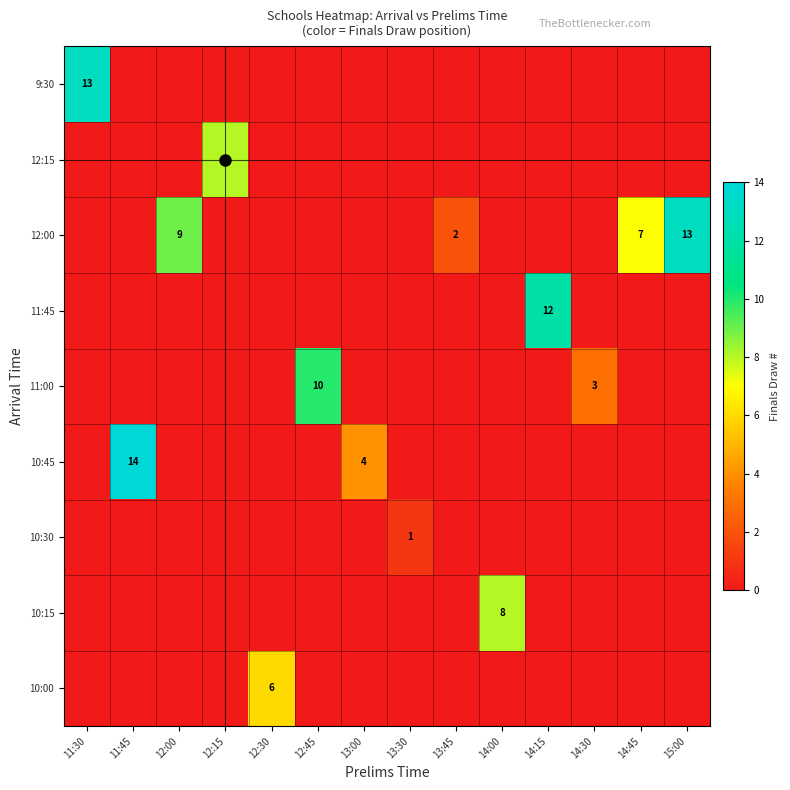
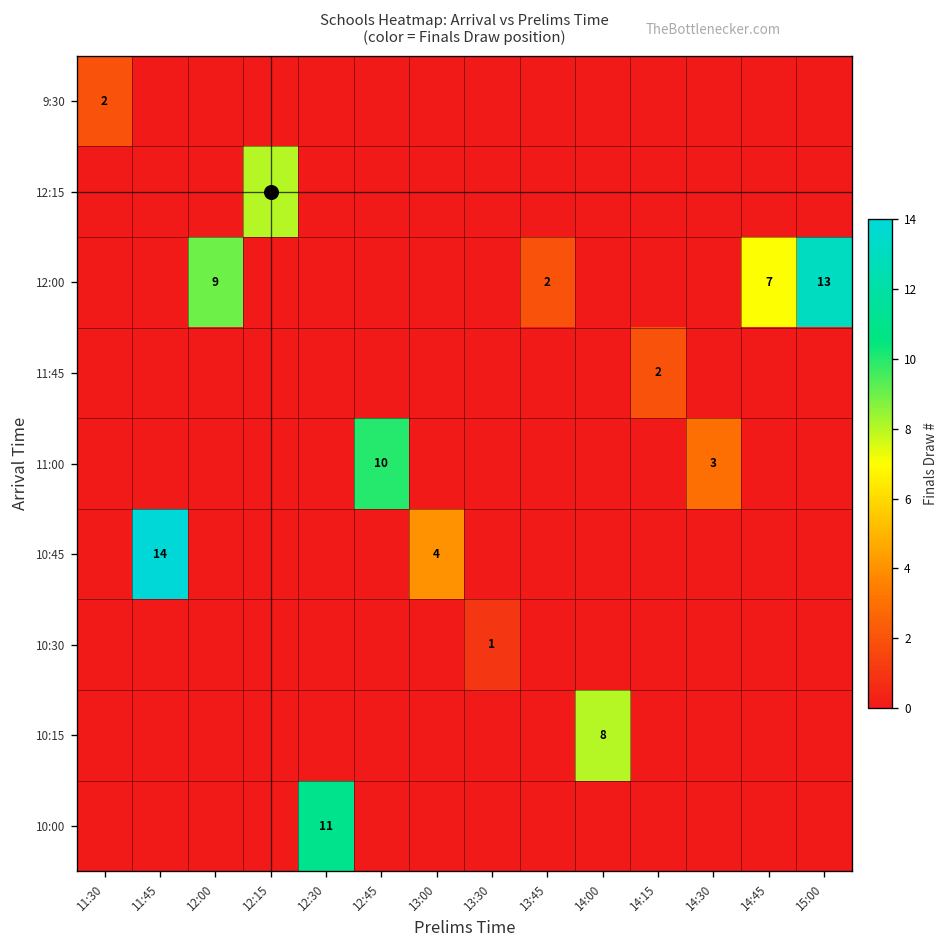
  {
    "9:30": {
-     "11:30": 13
+     "11:30": 2
    },
    "12:00": {
      "12:00": 9,
      "13:45": 2,
      "14:45": 7,
      "15:00": 13
    },
    "11:45": {
-     "14:15": 12
+     "14:15": 2
    },
    "11:00": {
      "12:45": 10,
      "14:30": 3
    },
    "10:45": {
      "11:45": 14,
      "13:00": 4
    },
    "10:30": {
      "13:30": 1
    },
    "10:15": {
      "14:00": 8
    },
    "10:00": {
-     "12:30": 6
+     "12:30": 11
    }
  }
